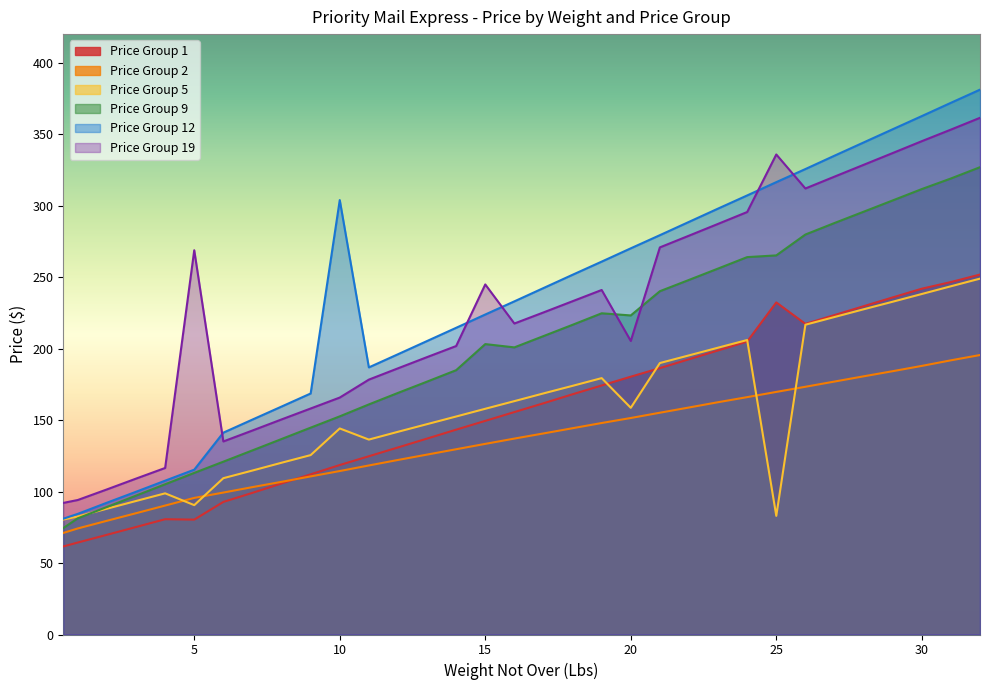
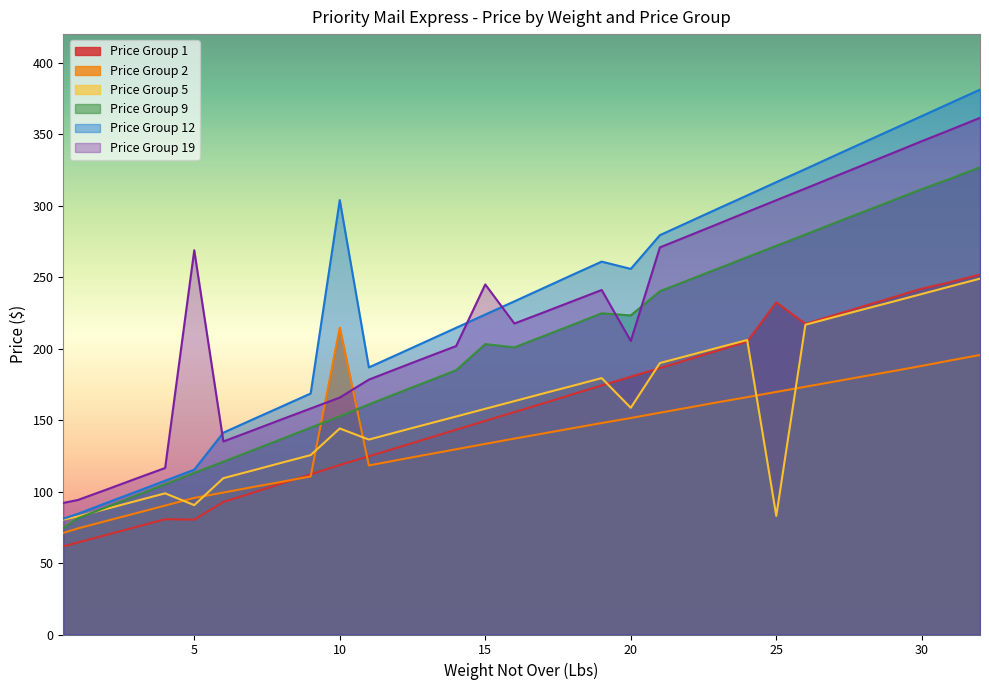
  {
    "Price Group 1": {
      "5": 80,
      "10": 119,
      "15": 149,
      "20": 180,
      "25": 232,
      "30": 242
    },
    "Price Group 2": {
      "5": 96,
-     "10": 114,
+     "10": 215,
      "15": 133,
      "20": 151,
      "25": 170,
      "30": 188
    },
    "Price Group 5": {
      "5": 91,
      "10": 144,
      "15": 158,
      "20": 159,
      "25": 83,
      "30": 238
    },
    "Price Group 9": {
      "5": 113,
      "10": 153,
      "15": 203,
      "20": 223,
-     "25": 265,
+     "25": 272,
      "30": 312
    },
    "Price Group 12": {
      "5": 115,
      "10": 304,
      "15": 224,
-     "20": 270,
+     "20": 256,
      "25": 316,
      "30": 363
    },
    "Price Group 19": {
      "5": 269,
      "10": 166,
      "15": 245,
      "20": 205,
-     "25": 336,
+     "25": 304,
      "30": 345
    }
  }
